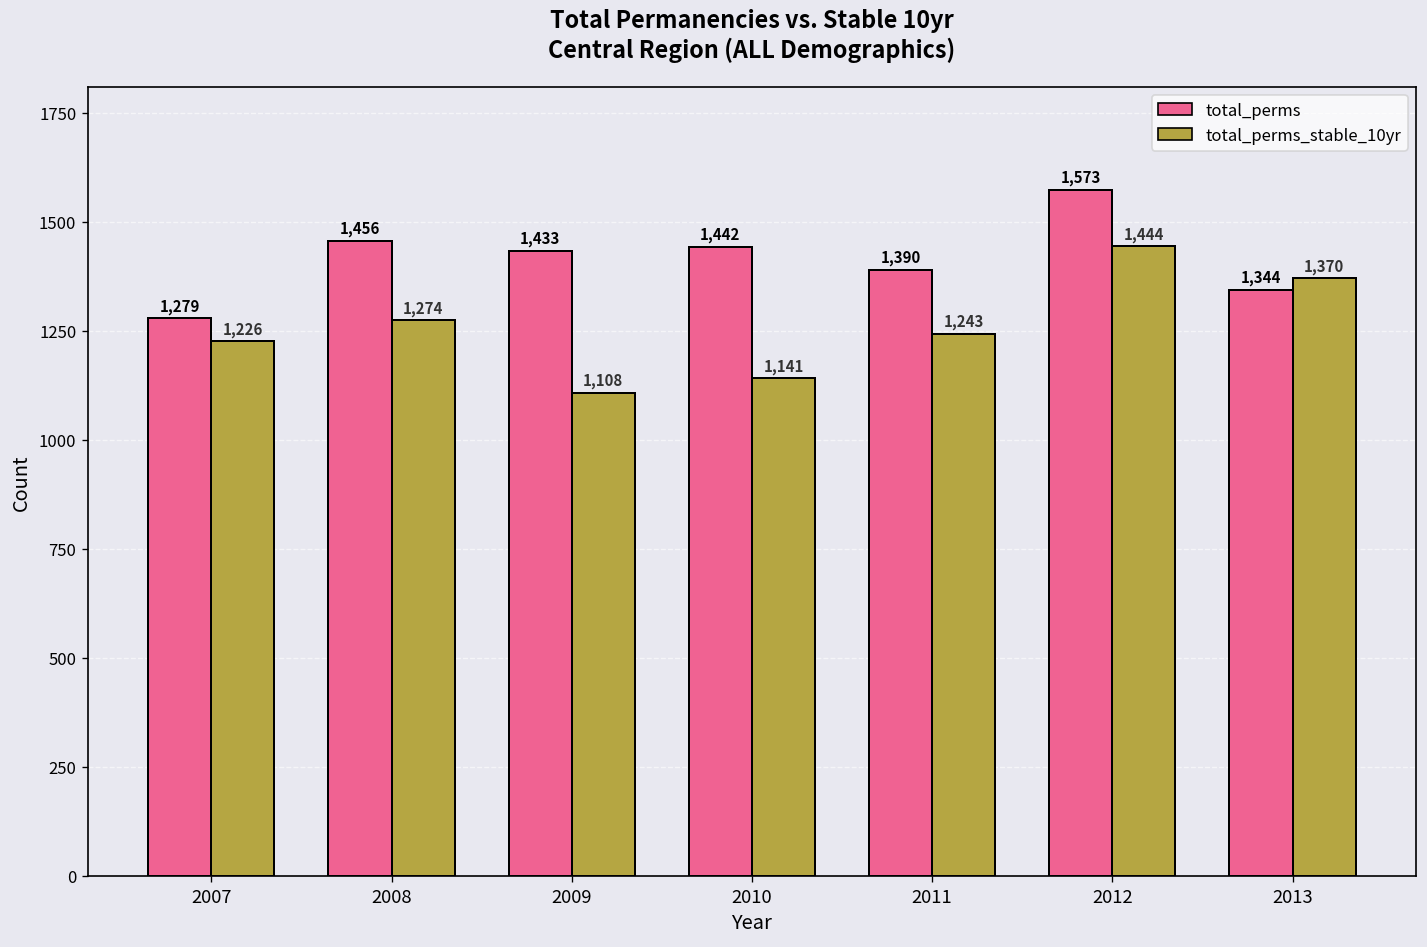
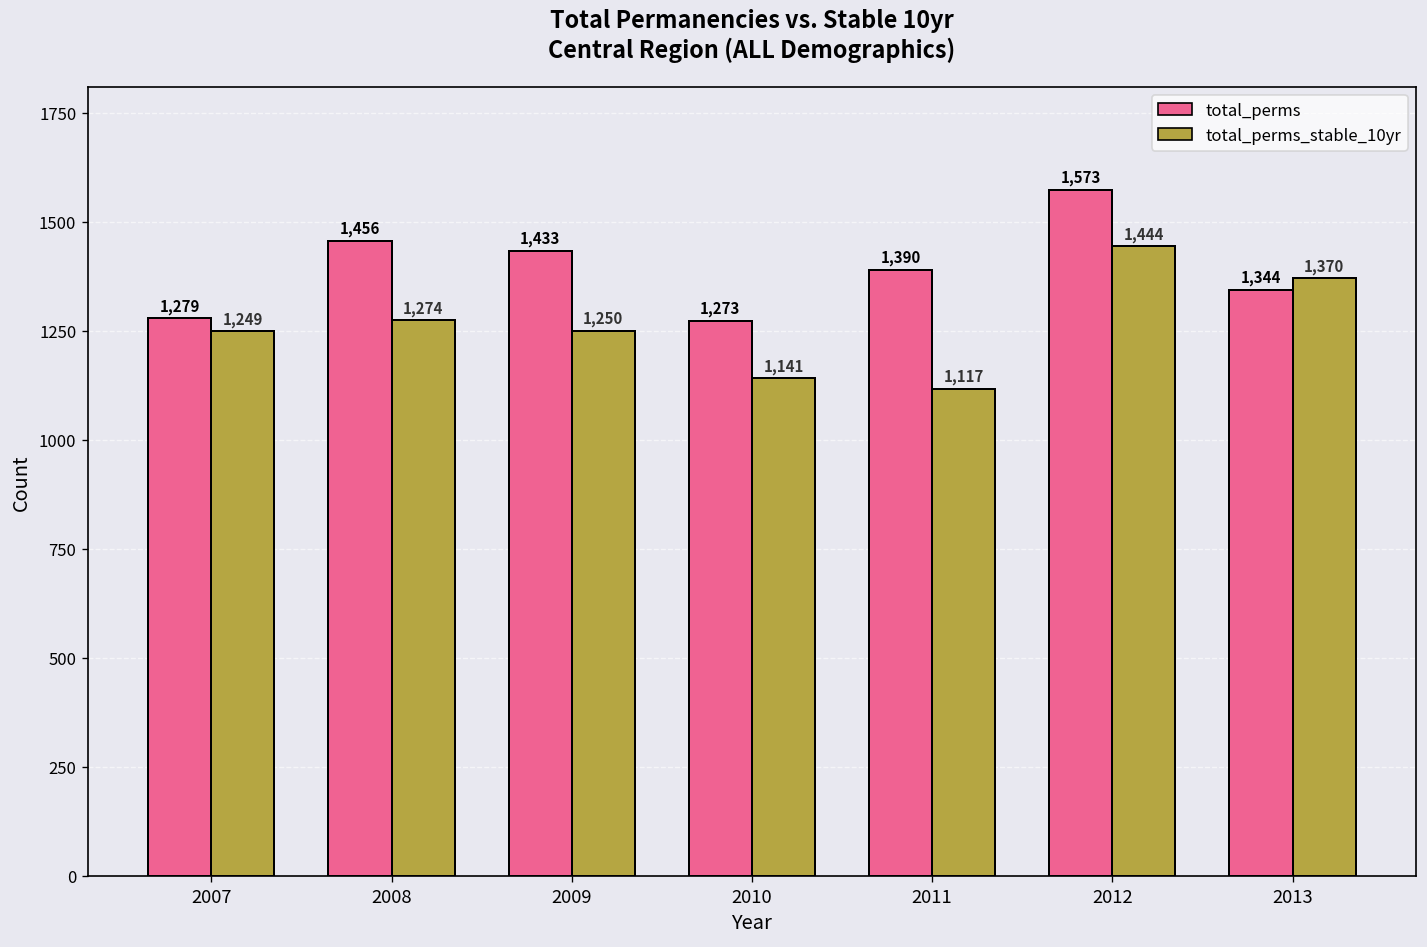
  {
    "total_perms": {
      "2007": "1,279",
      "2008": "1,456",
      "2009": "1,433",
-     "2010": "1,442",
+     "2010": "1,273",
      "2011": "1,390",
      "2012": "1,573",
      "2013": "1,344"
    },
    "total_perms_stable_10yr": {
-     "2007": "1,226",
+     "2007": "1,249",
      "2008": "1,274",
-     "2009": "1,108",
+     "2009": "1,250",
      "2010": "1,141",
-     "2011": "1,243",
+     "2011": "1,117",
      "2012": "1,444",
      "2013": "1,370"
    }
  }
